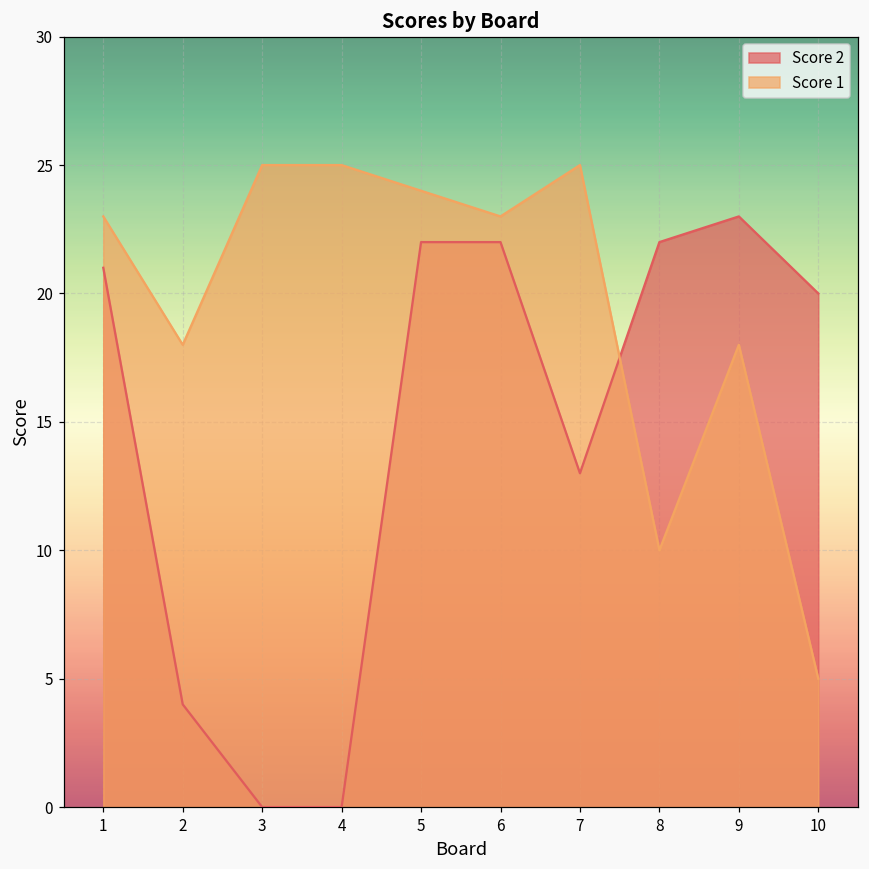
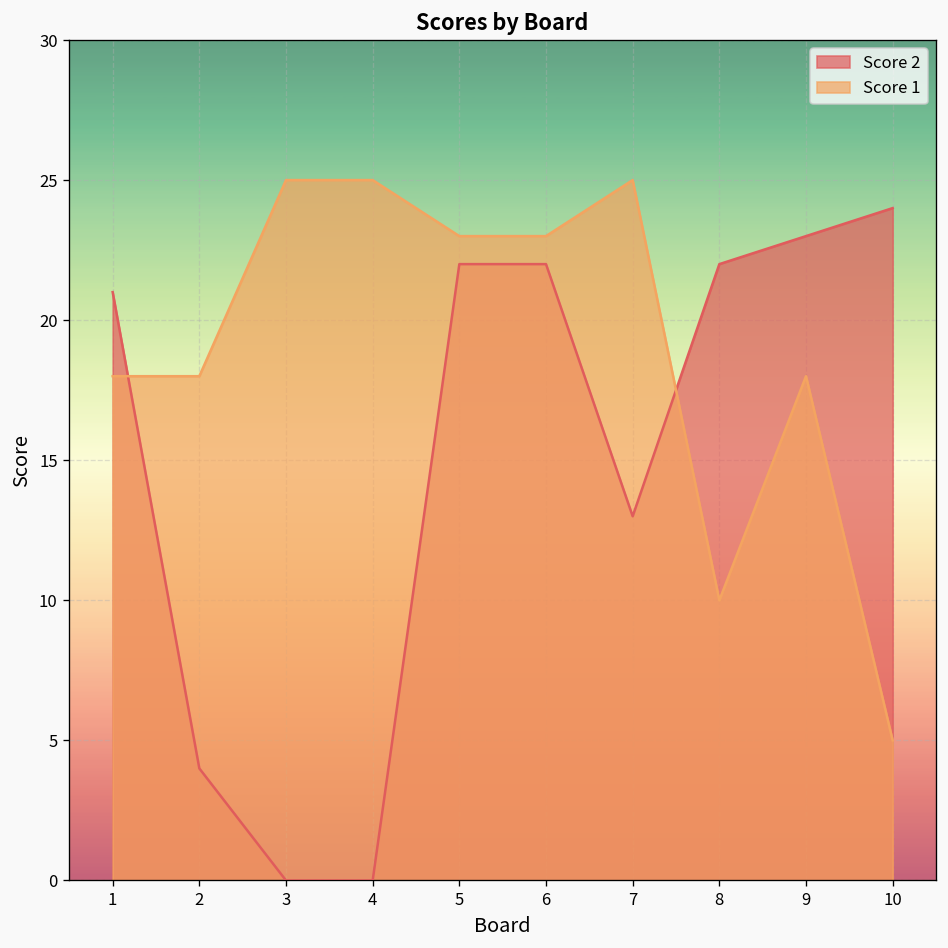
  {
    "Score 2": {
      "1": 21,
      "2": 4,
      "3": 0,
      "4": 0,
      "5": 22,
      "6": 22,
      "7": 13,
      "8": 22,
      "9": 23,
-     "10": 20
+     "10": 24
    },
    "Score 1": {
-     "1": 23,
+     "1": 18,
      "2": 18,
      "3": 25,
      "4": 25,
-     "5": 24,
+     "5": 23,
      "6": 23,
      "7": 25,
      "8": 10,
      "9": 18,
      "10": 5
    }
  }
